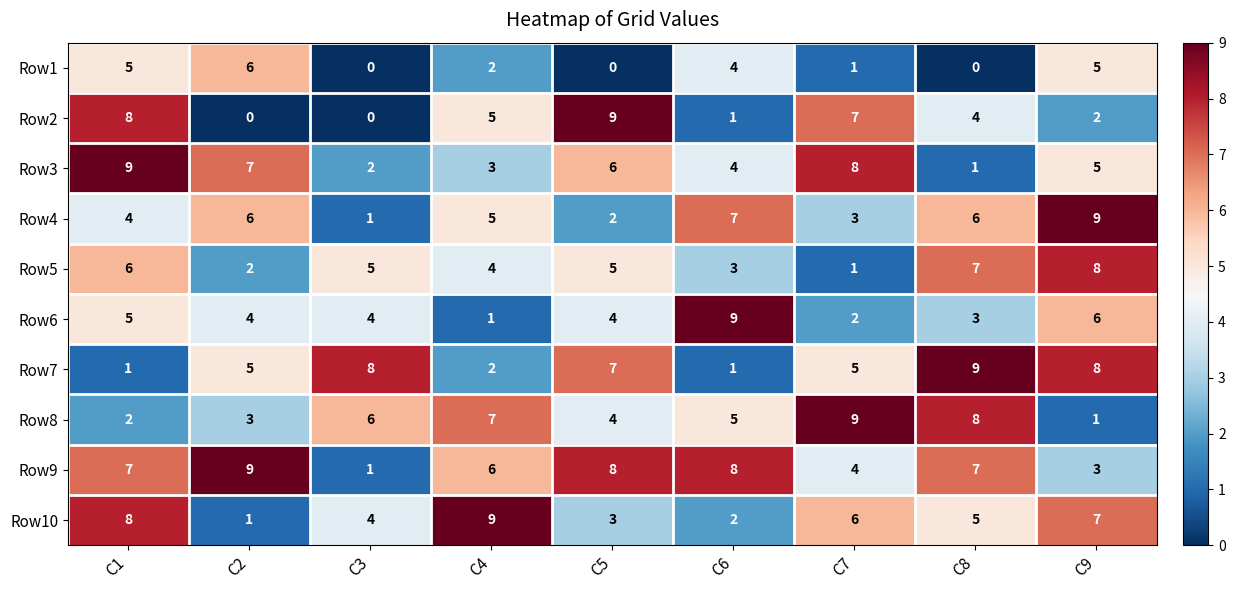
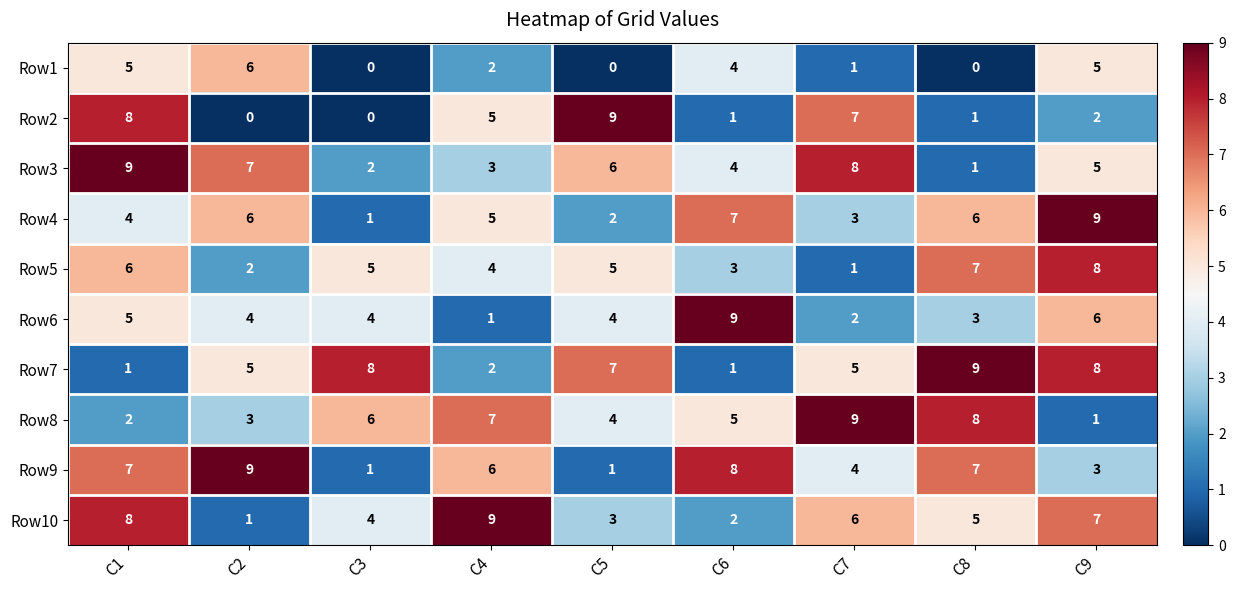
  {
    "Row1": {
      "C1": 5,
      "C2": 6,
      "C3": 0,
      "C4": 2,
      "C5": 0,
      "C6": 4,
      "C7": 1,
      "C8": 0,
      "C9": 5
    },
    "Row2": {
      "C1": 8,
      "C2": 0,
      "C3": 0,
      "C4": 5,
      "C5": 9,
      "C6": 1,
      "C7": 7,
-     "C8": 4,
+     "C8": 1,
      "C9": 2
    },
    "Row3": {
      "C1": 9,
      "C2": 7,
      "C3": 2,
      "C4": 3,
      "C5": 6,
      "C6": 4,
      "C7": 8,
      "C8": 1,
      "C9": 5
    },
    "Row4": {
      "C1": 4,
      "C2": 6,
      "C3": 1,
      "C4": 5,
      "C5": 2,
      "C6": 7,
      "C7": 3,
      "C8": 6,
      "C9": 9
    },
    "Row5": {
      "C1": 6,
      "C2": 2,
      "C3": 5,
      "C4": 4,
      "C5": 5,
      "C6": 3,
      "C7": 1,
      "C8": 7,
      "C9": 8
    },
    "Row6": {
      "C1": 5,
      "C2": 4,
      "C3": 4,
      "C4": 1,
      "C5": 4,
      "C6": 9,
      "C7": 2,
      "C8": 3,
      "C9": 6
    },
    "Row7": {
      "C1": 1,
      "C2": 5,
      "C3": 8,
      "C4": 2,
      "C5": 7,
      "C6": 1,
      "C7": 5,
      "C8": 9,
      "C9": 8
    },
    "Row8": {
      "C1": 2,
      "C2": 3,
      "C3": 6,
      "C4": 7,
      "C5": 4,
      "C6": 5,
      "C7": 9,
      "C8": 8,
      "C9": 1
    },
    "Row9": {
      "C1": 7,
      "C2": 9,
      "C3": 1,
      "C4": 6,
-     "C5": 8,
+     "C5": 1,
      "C6": 8,
      "C7": 4,
      "C8": 7,
      "C9": 3
    },
    "Row10": {
      "C1": 8,
      "C2": 1,
      "C3": 4,
      "C4": 9,
      "C5": 3,
      "C6": 2,
      "C7": 6,
      "C8": 5,
      "C9": 7
    }
  }
